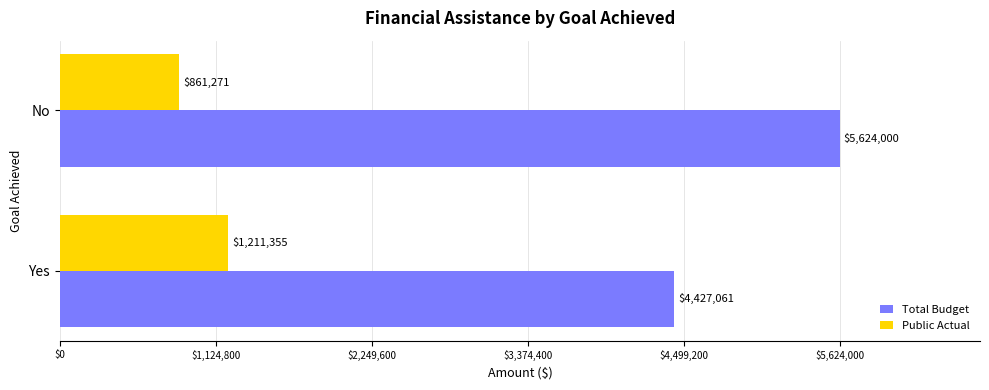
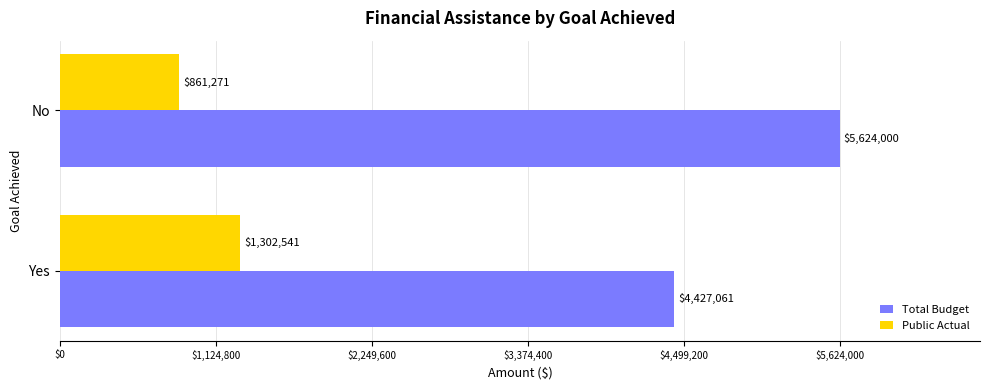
  {
    "Total Budget": {
      "No": "$5,624,000",
      "Yes": "$4,427,061"
    },
    "Public Actual": {
      "No": "$861,271",
-     "Yes": "$1,211,355"
+     "Yes": "$1,302,541"
    }
  }
